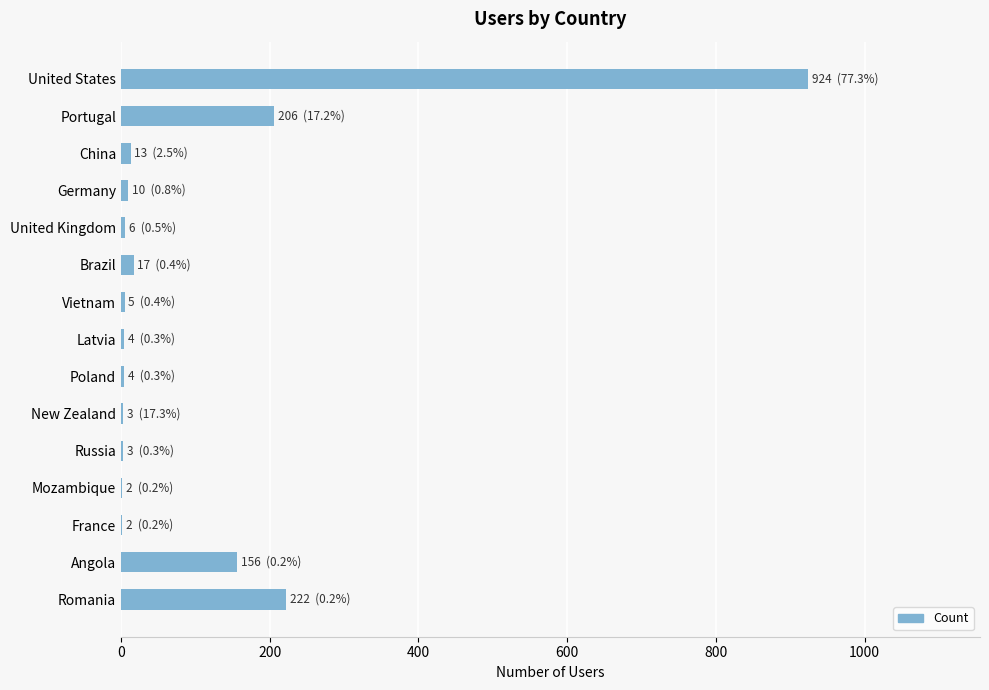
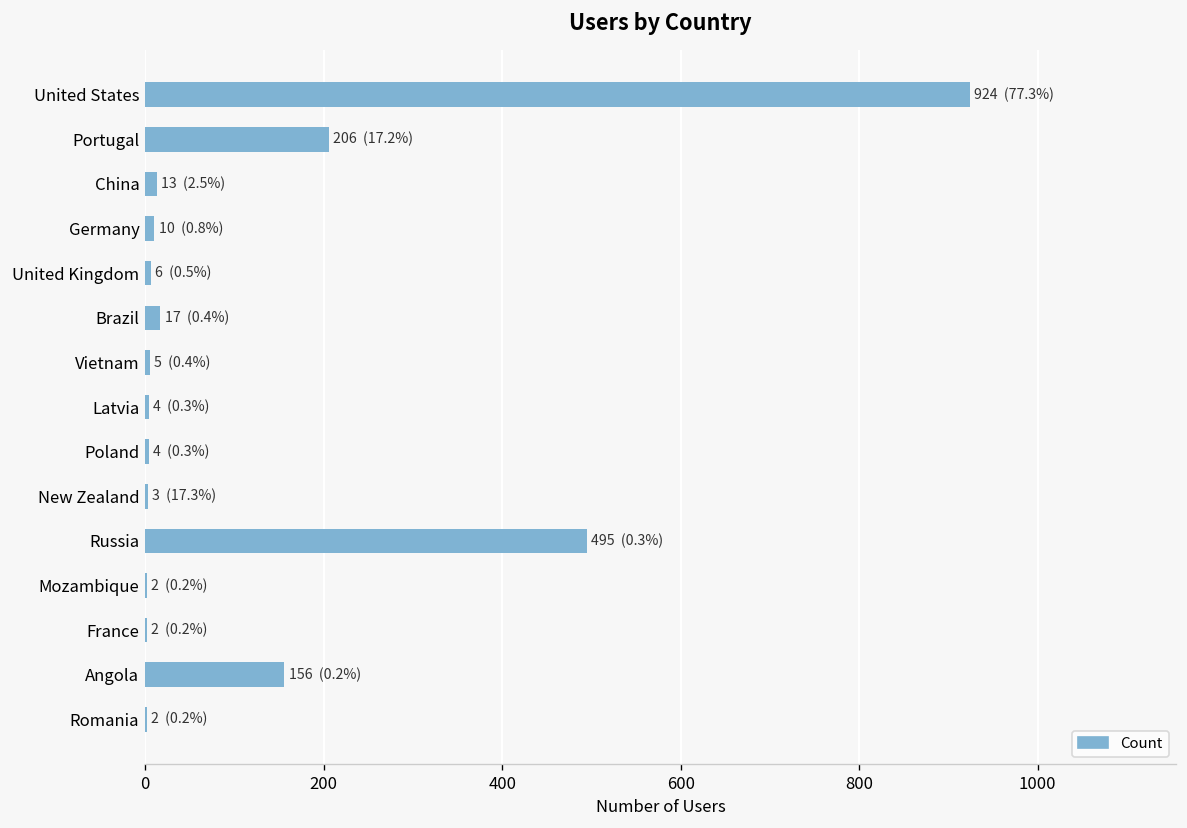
  {
    "United States": 924,
    "Portugal": 206,
    "China": 13,
    "Germany": 10,
    "United Kingdom": 6,
    "Brazil": 17,
    "Vietnam": 5,
    "Latvia": 4,
    "Poland": 4,
    "New Zealand": 3,
-   "Russia": 3,
+   "Russia": 495,
    "Mozambique": 2,
    "France": 2,
    "Angola": 156,
-   "Romania": 222
+   "Romania": 2
  }
